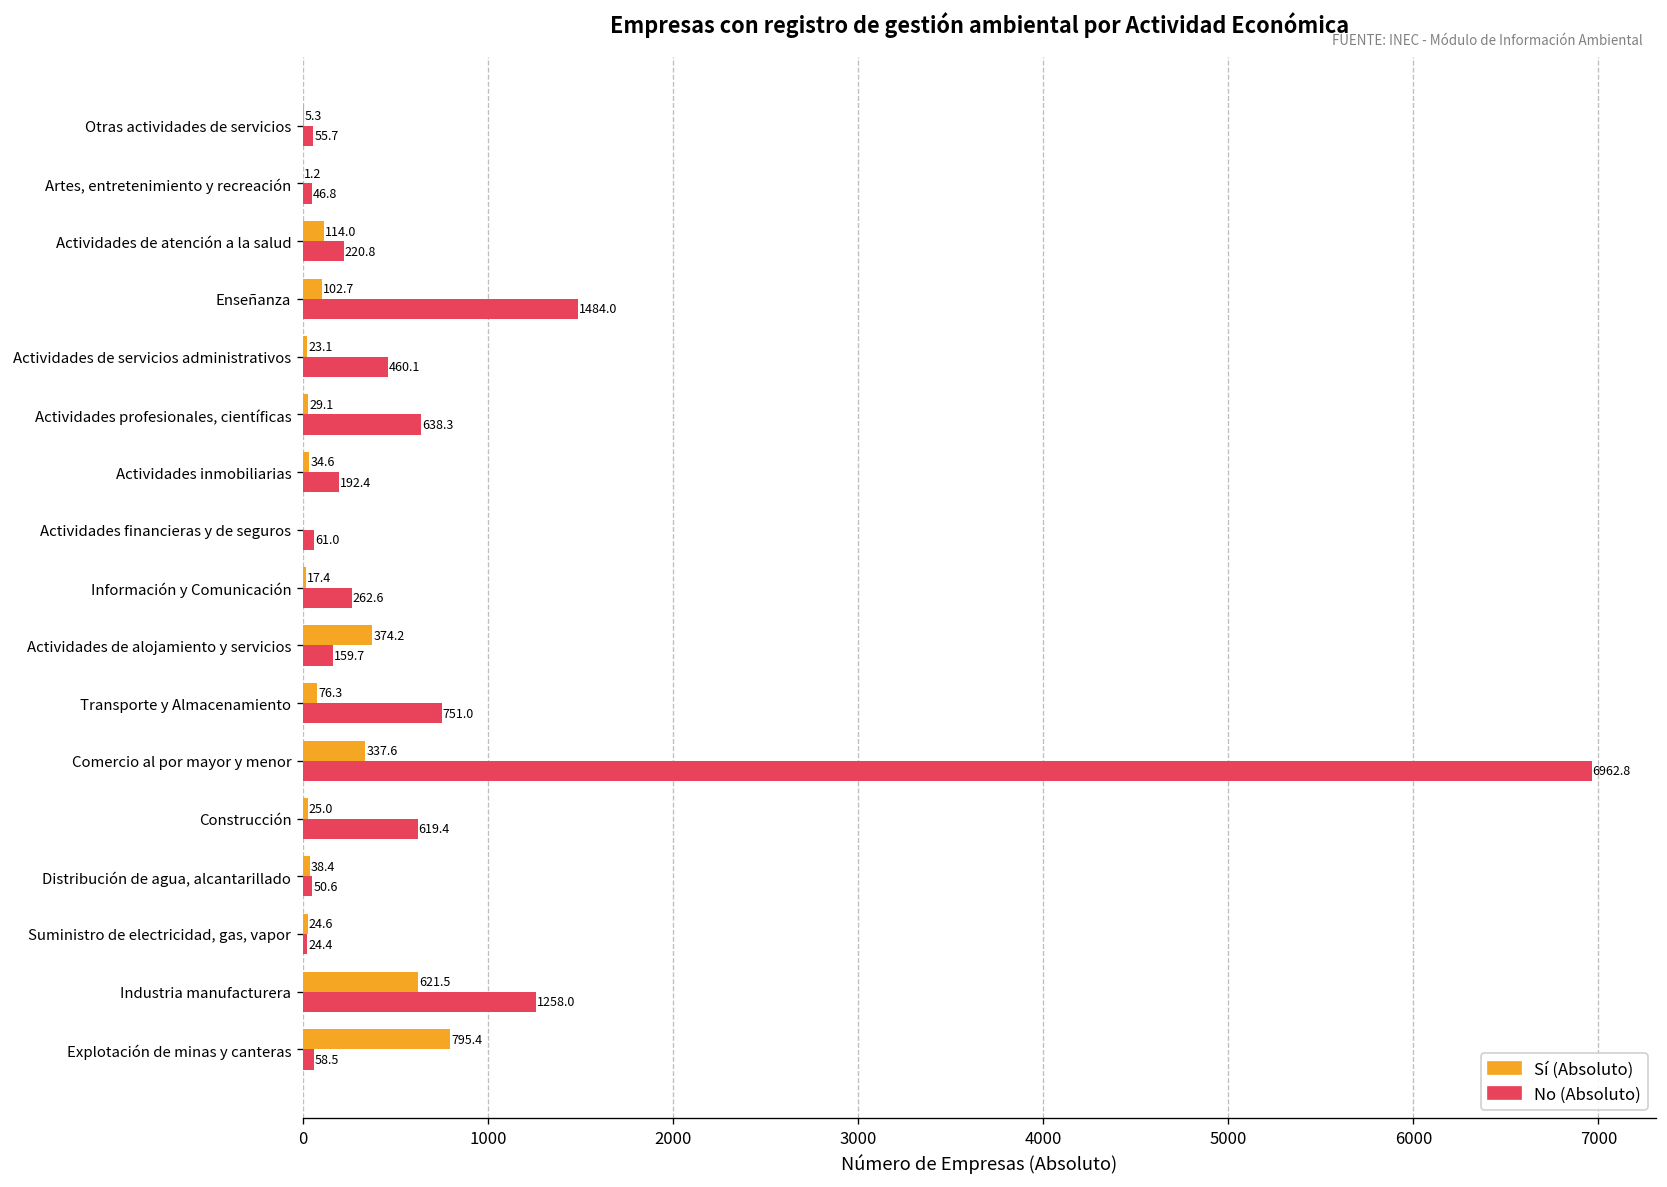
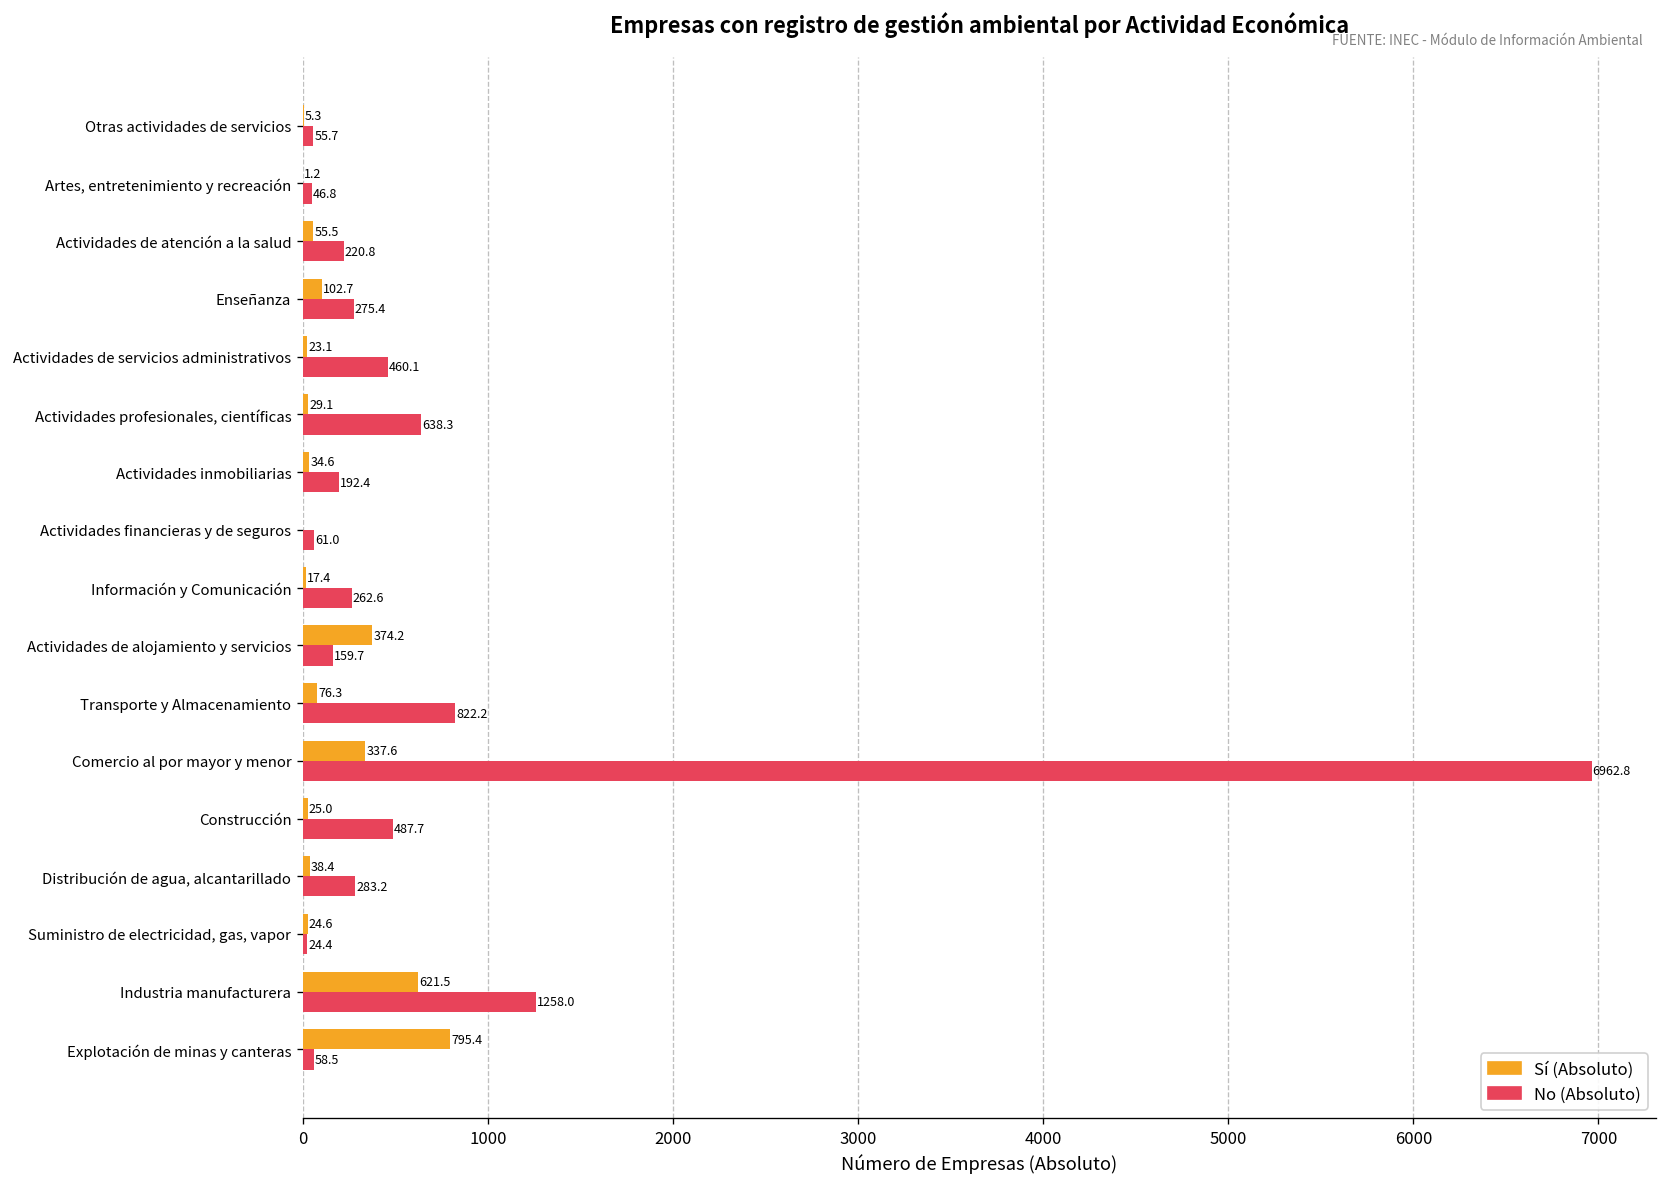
  {
    "Sí (Absoluto)": {
      "Otras actividades de servicios": 5.3,
      "Artes, entretenimiento y recreación": 1.2,
-     "Actividades de atención a la salud": 114.0,
+     "Actividades de atención a la salud": 55.5,
      "Enseñanza": 102.7,
      "Actividades de servicios administrativos": 23.1,
      "Actividades profesionales, científicas": 29.1,
      "Actividades inmobiliarias": 34.6,
      "Información y Comunicación": 17.4,
      "Actividades de alojamiento y servicios": 374.2,
      "Transporte y Almacenamiento": 76.3,
      "Comercio al por mayor y menor": 337.6,
      "Construcción": 25.0,
      "Distribución de agua, alcantarillado": 38.4,
      "Suministro de electricidad, gas, vapor": 24.6,
      "Industria manufacturera": 621.5,
      "Explotación de minas y canteras": 795.4
    },
    "No (Absoluto)": {
      "Otras actividades de servicios": 55.7,
      "Artes, entretenimiento y recreación": 46.8,
      "Actividades de atención a la salud": 220.8,
-     "Enseñanza": 1484.0,
+     "Enseñanza": 275.4,
      "Actividades de servicios administrativos": 460.1,
      "Actividades profesionales, científicas": 638.3,
      "Actividades inmobiliarias": 192.4,
      "Actividades financieras y de seguros": 61.0,
      "Información y Comunicación": 262.6,
      "Actividades de alojamiento y servicios": 159.7,
-     "Transporte y Almacenamiento": 751.0,
+     "Transporte y Almacenamiento": 822.2,
      "Comercio al por mayor y menor": 6962.8,
-     "Construcción": 619.4,
-     "Distribución de agua, alcantarillado": 50.6,
+     "Construcción": 487.7,
+     "Distribución de agua, alcantarillado": 283.2,
      "Suministro de electricidad, gas, vapor": 24.4,
      "Industria manufacturera": 1258.0,
      "Explotación de minas y canteras": 58.5
    }
  }
